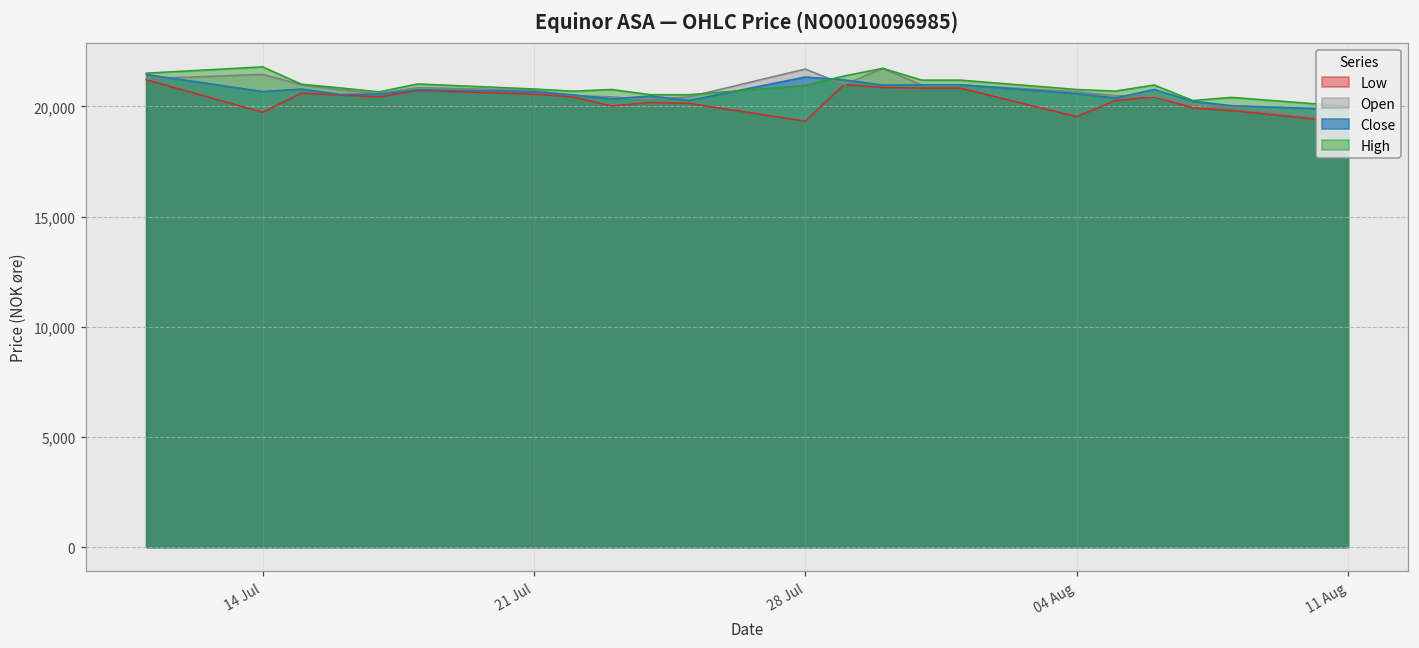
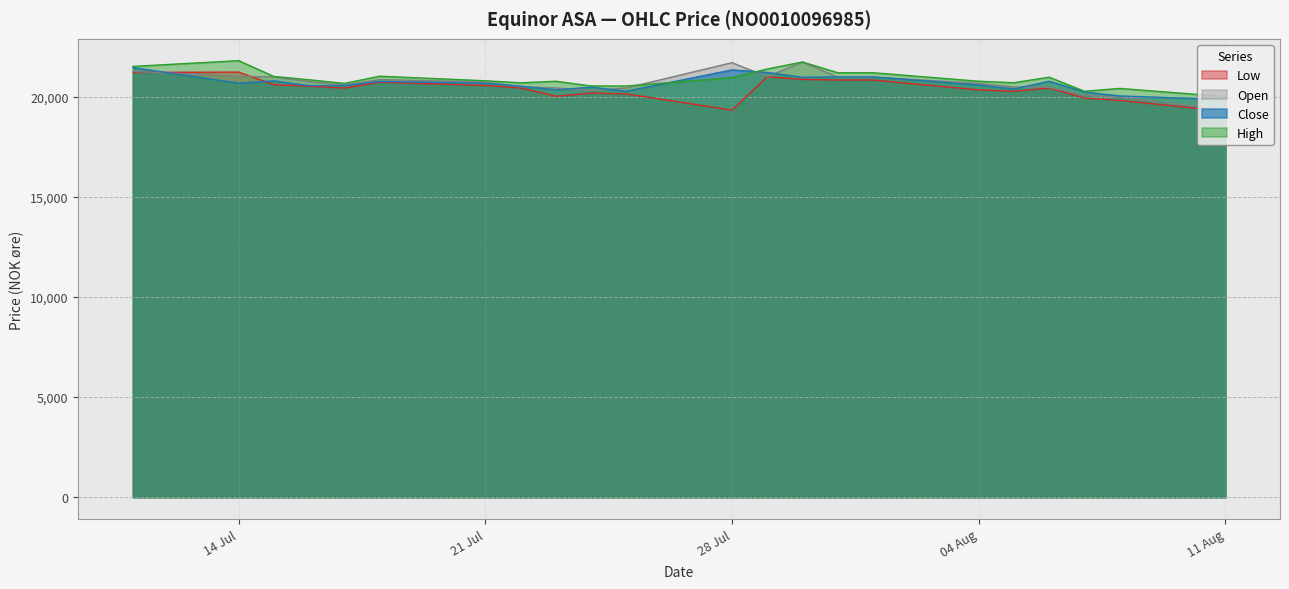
  {
    "Low": {
-     "14 Jul": "19,700",
+     "14 Jul": "21,200",
      "28 Jul": "19,300",
-     "04 Aug": "19,500"
+     "04 Aug": "20,300"
    },
    "Open": {
-     "14 Jul": "21,500",
+     "14 Jul": "21,000",
      "28 Jul": "21,700"
    },
    "Close": {
      "14 Jul": "20,700",
      "28 Jul": "21,300"
    },
    "High": {
      "14 Jul": "21,800",
      "28 Jul": "20,900"
    }
  }
